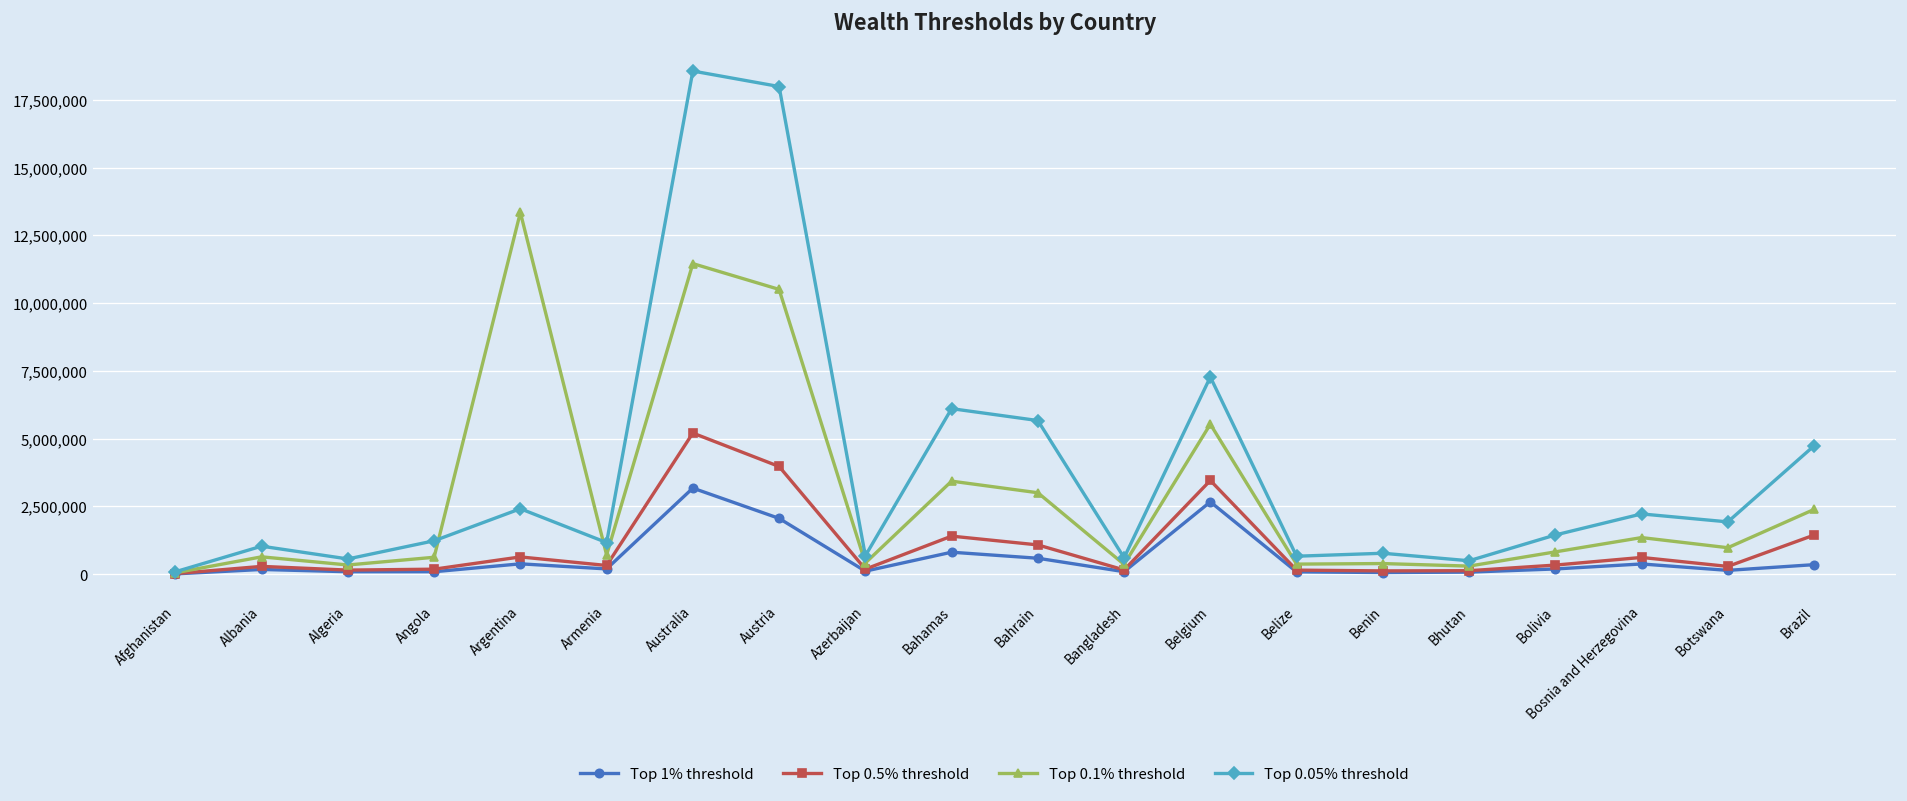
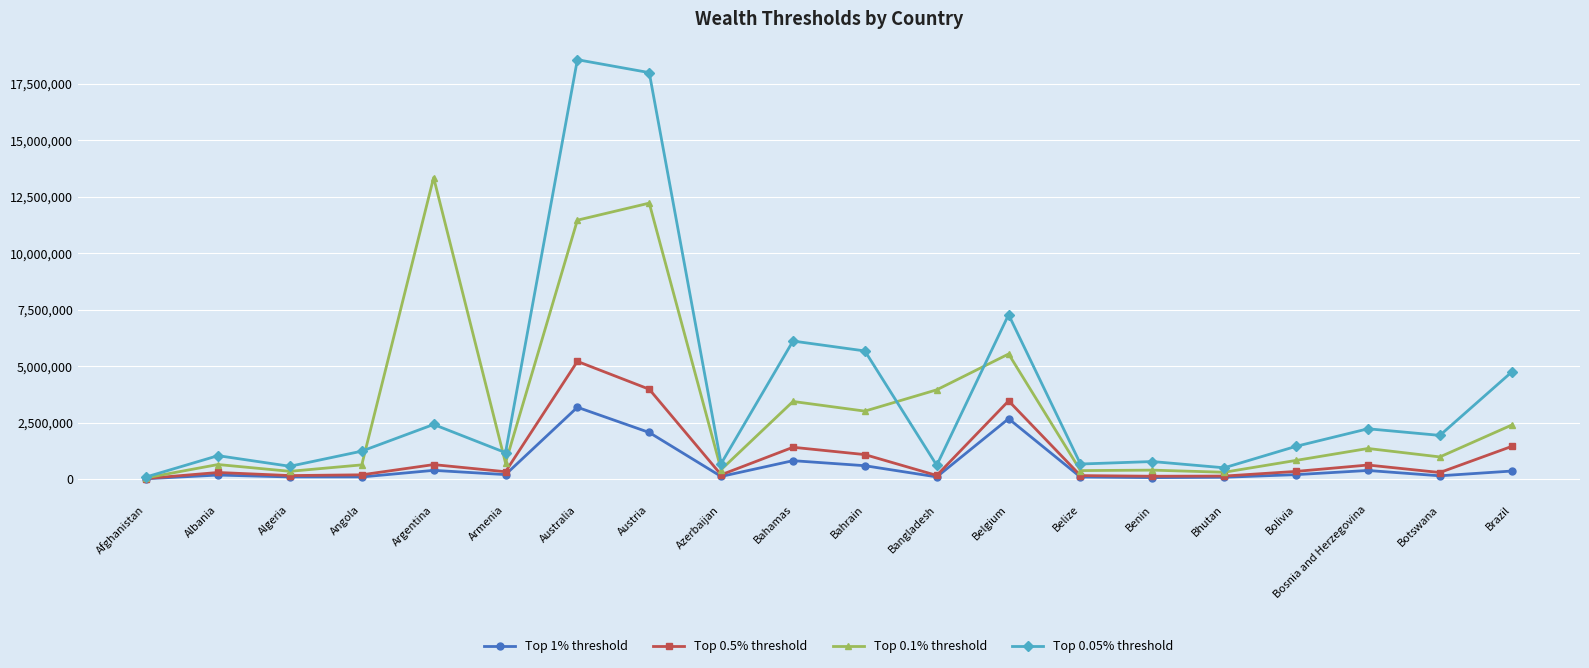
  {
    "Top 0.5% threshold": {
      "Albania": "300,000",
      "Argentina": "600,000",
      "Armenia": "300,000",
      "Australia": "5,200,000",
      "Austria": "4,000,000",
      "Bahamas": "1,400,000",
      "Bahrain": "1,100,000",
      "Belgium": "3,500,000",
      "Bolivia": "300,000",
      "Bosnia and Herzegovina": "600,000",
      "Botswana": "300,000",
      "Brazil": "1,400,000"
    },
    "Top 0.1% threshold": {
      "Albania": "600,000",
      "Algeria": "300,000",
      "Angola": "600,000",
      "Argentina": "13,300,000",
      "Armenia": "700,000",
      "Australia": "11,500,000",
-     "Austria": "10,500,000",
+     "Austria": "12,200,000",
      "Azerbaijan": "400,000",
      "Bahamas": "3,400,000",
      "Bahrain": "3,000,000",
-     "Bangladesh": "400,000",
+     "Bangladesh": "4,000,000",
      "Belgium": "5,500,000",
      "Belize": "400,000",
      "Benin": "400,000",
      "Bhutan": "300,000",
      "Bolivia": "800,000",
      "Bosnia and Herzegovina": "1,400,000",
      "Botswana": "1,000,000",
      "Brazil": "2,400,000"
    }
  }
